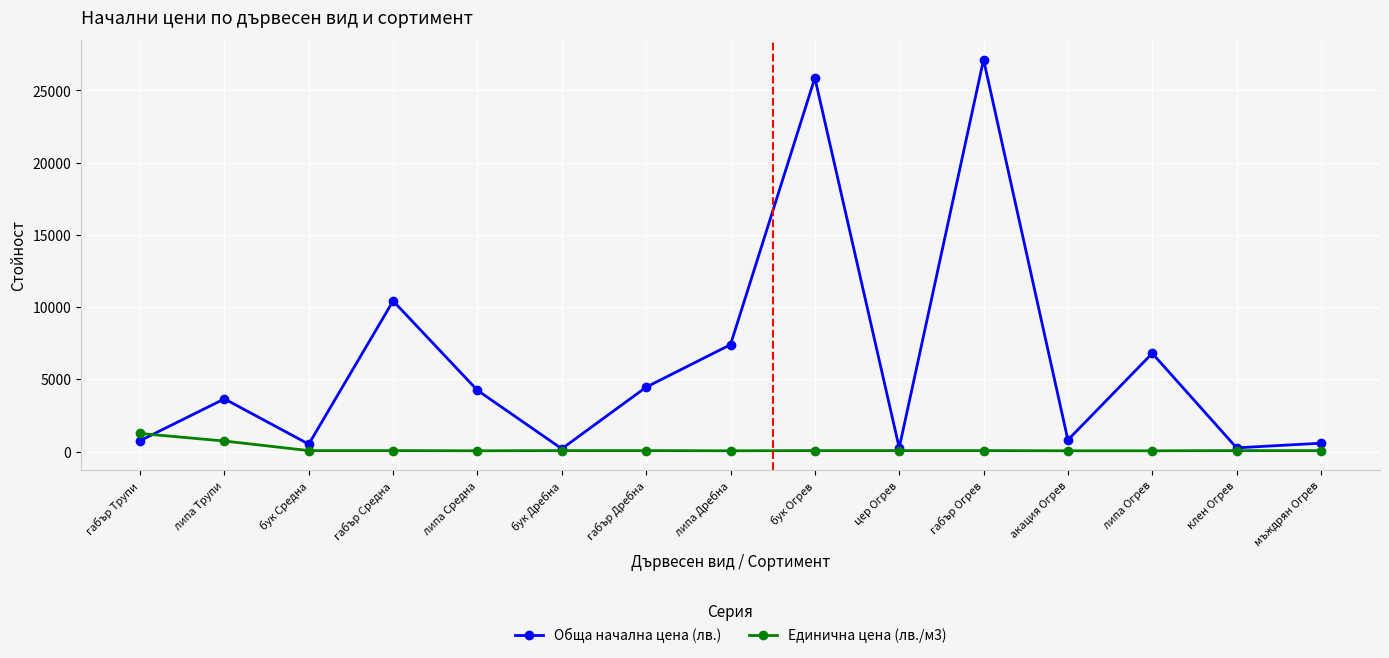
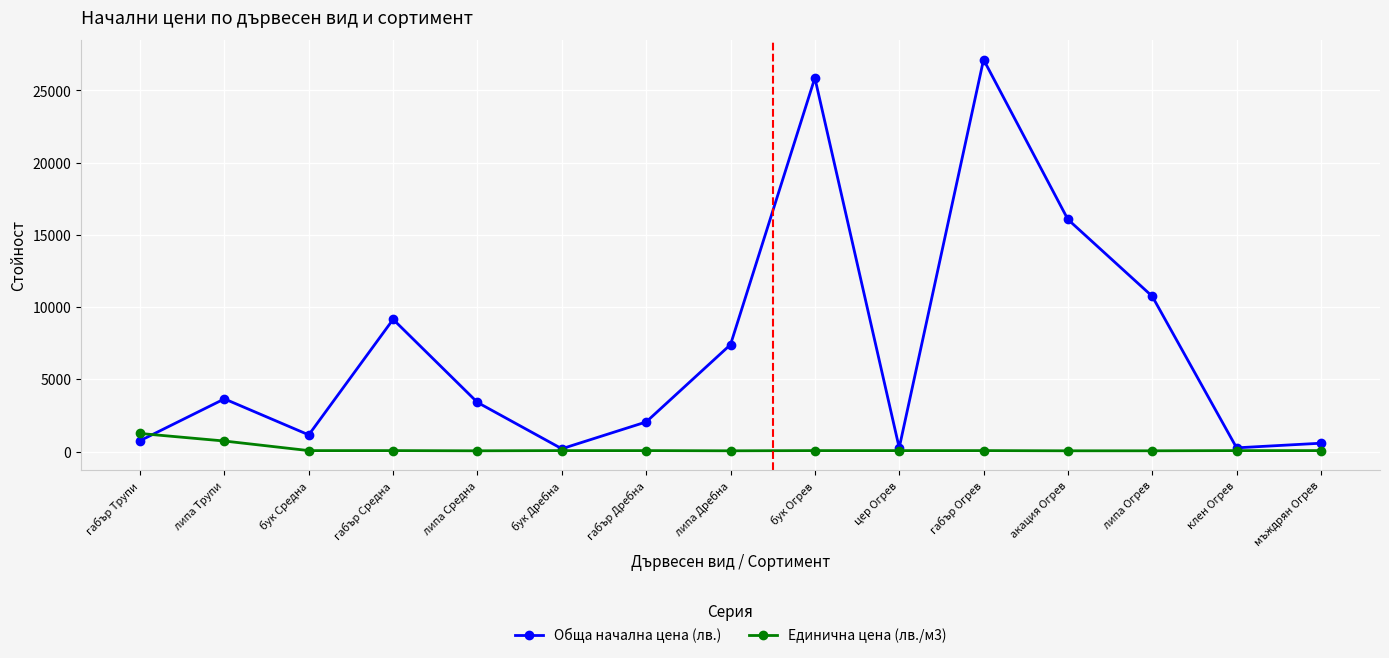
  {
    "Обща начална цена (лв.)": {
      "габър Трупи": 700,
      "липа Трупи": 3600,
-     "бук Средна": 500,
-     "габър Средна": 10400,
-     "липа Средна": 4200,
-     "габър Дребна": 4500,
+     "бук Средна": 1200,
+     "габър Средна": 9200,
+     "липа Средна": 3400,
+     "габър Дребна": 2000,
      "липа Дребна": 7400,
      "бук Огрев": 25900,
      "цер Огрев": 300,
      "габър Огрев": 27100,
-     "акация Огрев": 800,
-     "липа Огрев": 6800,
+     "акация Огрев": 16100,
+     "липа Огрев": 10700,
      "клен Огрев": 300,
      "мъждрян Огрев": 600
    },
    "Единична цена (лв./м3)": {
      "габър Трупи": 1300,
      "липа Трупи": 700,
      "бук Средна": 100,
      "габър Средна": 100,
      "липа Средна": 100,
      "габър Дребна": 100,
      "липа Дребна": 100,
      "бук Огрев": 100,
      "цер Огрев": 100,
      "габър Огрев": 100,
      "акация Огрев": 100,
      "липа Огрев": 100,
      "клен Огрев": 100,
      "мъждрян Огрев": 100
    }
  }
